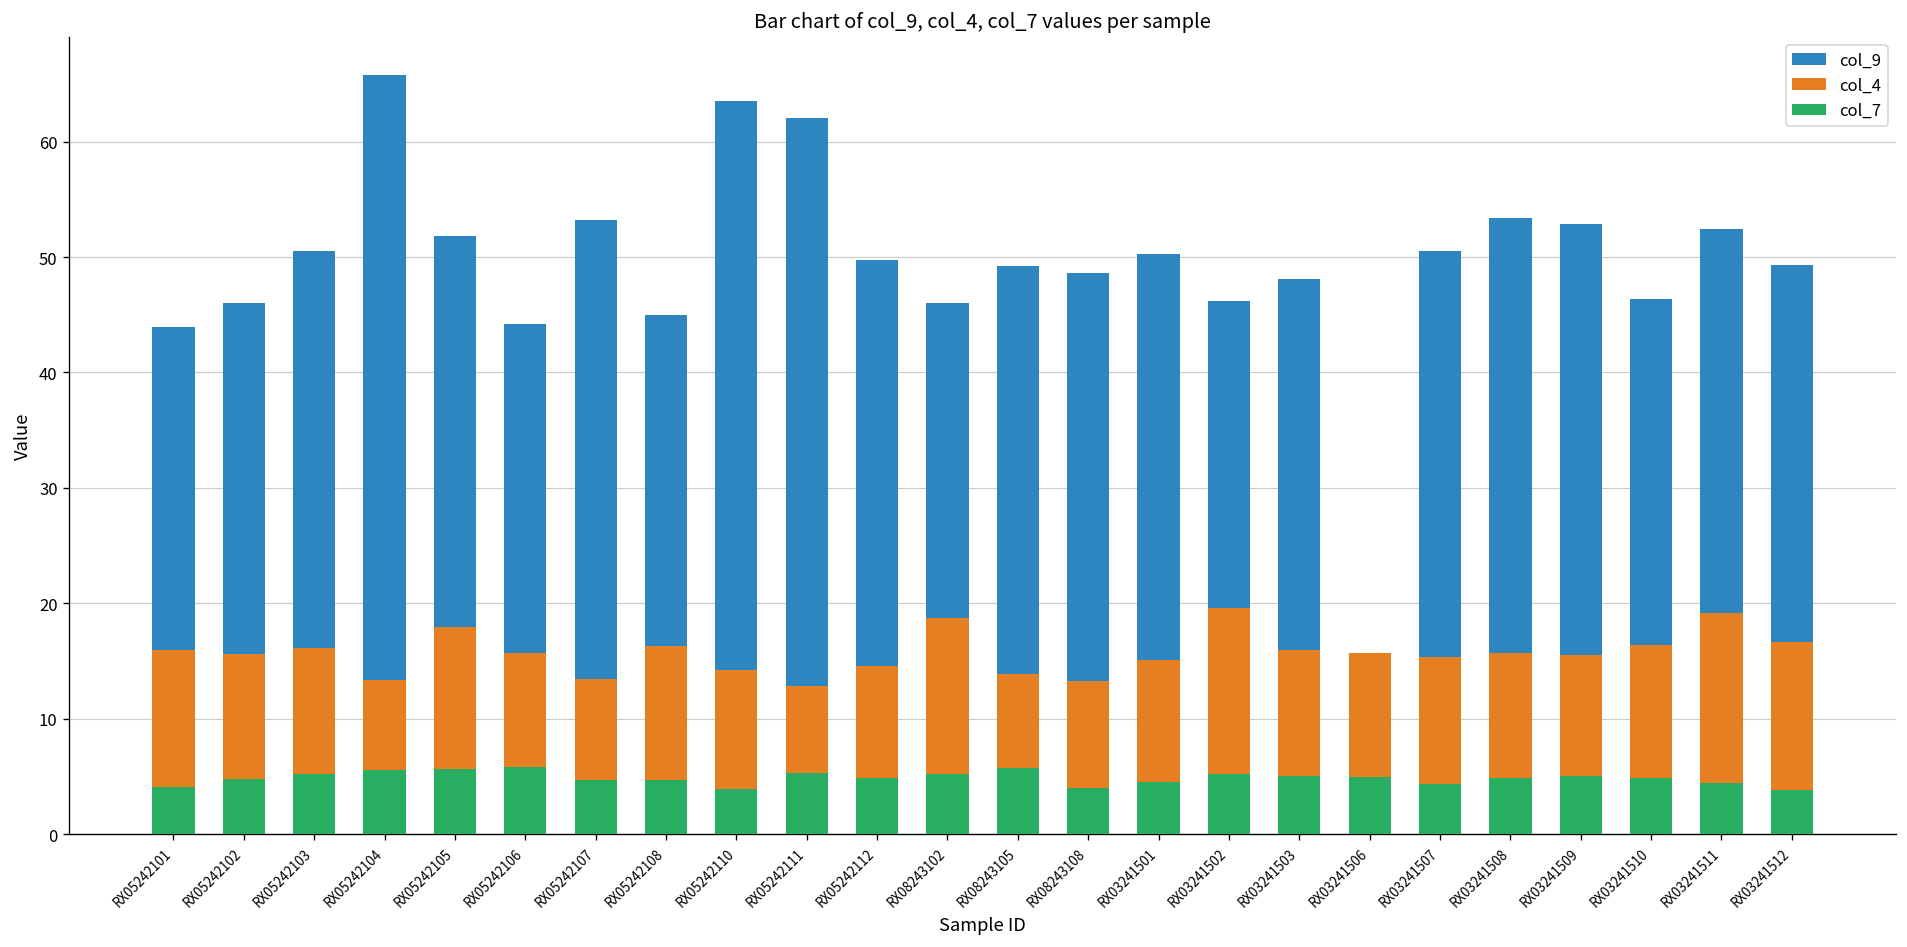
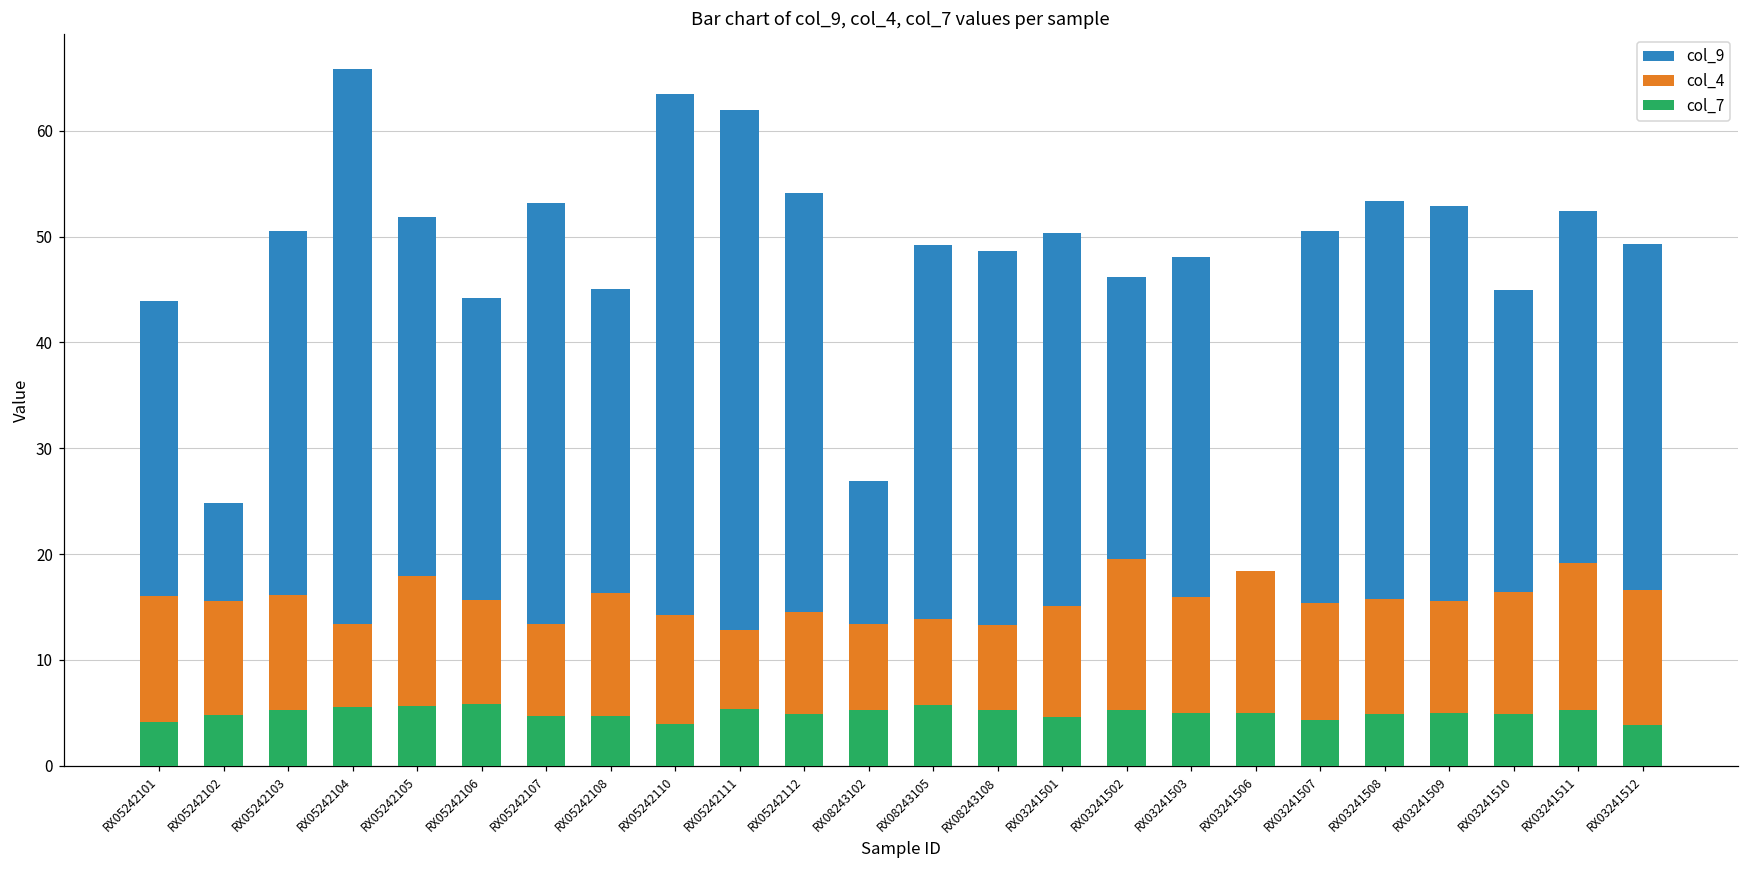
  {
    "col_9": {
      "RX05242101": 44,
-     "RX05242102": 46,
+     "RX05242102": 25,
      "RX05242103": 51,
      "RX05242104": 66,
      "RX05242105": 52,
      "RX05242106": 44,
      "RX05242107": 53,
      "RX05242108": 45,
      "RX05242110": 64,
      "RX05242111": 62,
-     "RX05242112": 50,
-     "RX08243102": 46,
+     "RX05242112": 54,
+     "RX08243102": 27,
      "RX08243105": 49,
      "RX08243108": 49,
      "RX03241501": 50,
      "RX03241502": 46,
      "RX03241503": 48,
      "RX03241506": 0,
      "RX03241507": 51,
      "RX03241508": 53,
      "RX03241509": 53,
-     "RX03241510": 46,
+     "RX03241510": 45,
      "RX03241511": 52,
      "RX03241512": 49
    },
    "col_4": {
-     "RX08243102": 19,
-     "RX03241506": 16
+     "RX08243102": 13,
+     "RX03241506": 18
    },
    "col_7": {
-     "RX08243108": 4,
-     "RX03241511": 4
+     "RX08243108": 5,
+     "RX03241511": 5
    }
  }
